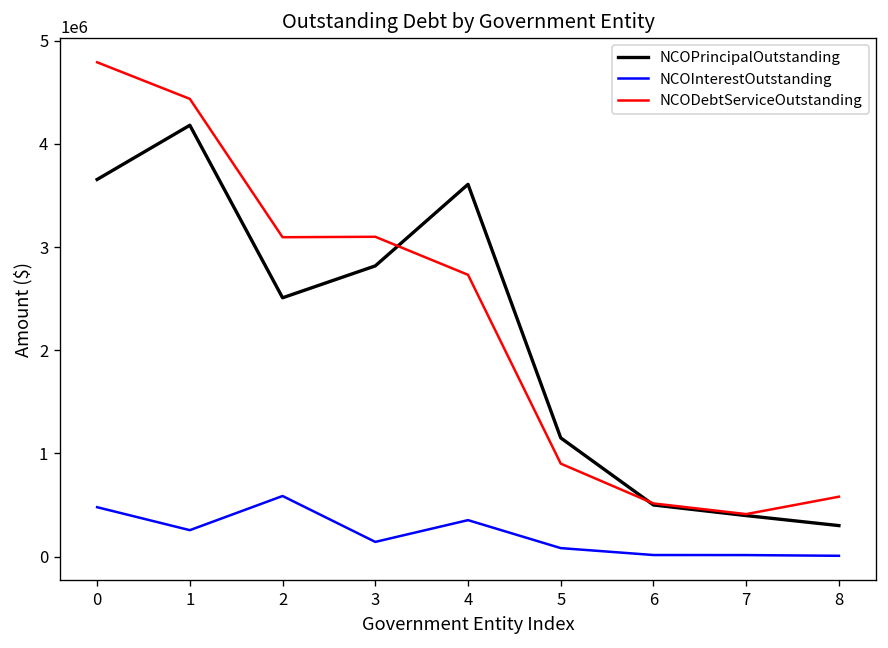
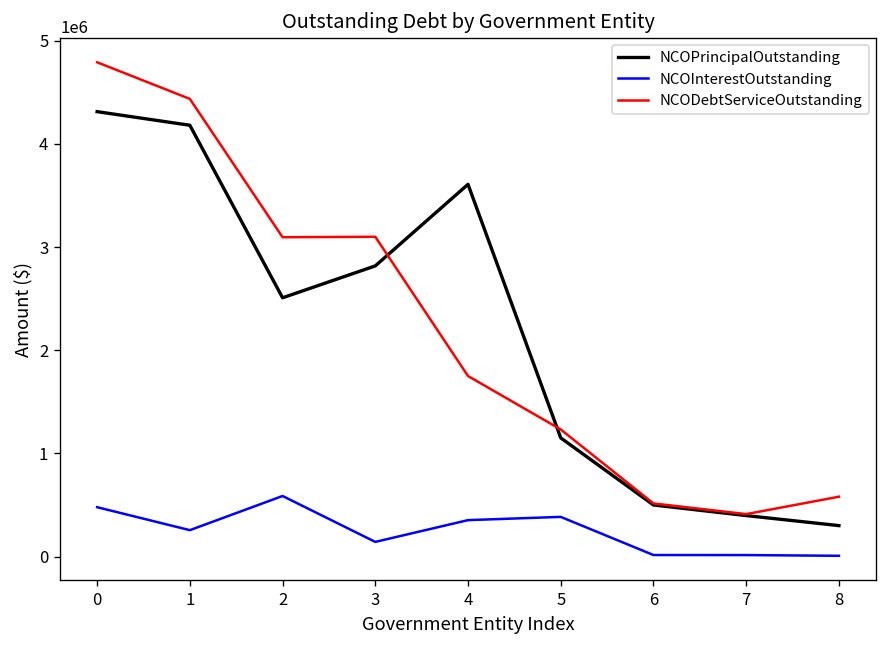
  {
    "NCOPrincipalOutstanding": {
-     "0": 3700000,
+     "0": 4300000,
      "1": 4200000,
      "2": 2500000,
      "3": 2800000,
      "4": 3600000,
      "5": 1200000,
      "8": 300000
    },
    "NCOInterestOutstanding": {
      "0": 500000,
      "1": 300000,
      "2": 600000,
      "3": 100000,
      "4": 400000,
-     "5": 100000,
+     "5": 400000,
      "6": 0,
      "7": 0,
      "8": 0
    },
    "NCODebtServiceOutstanding": {
      "0": 4800000,
      "1": 4400000,
      "2": 3100000,
      "3": 3100000,
-     "4": 2700000,
-     "5": 900000,
+     "4": 1700000,
+     "5": 1200000,
      "8": 600000
    }
  }
